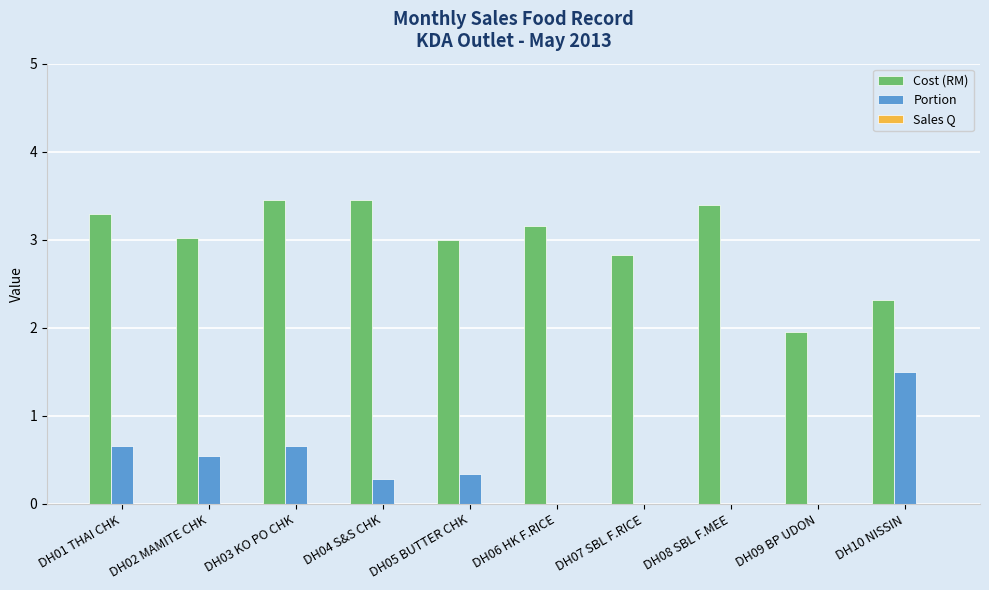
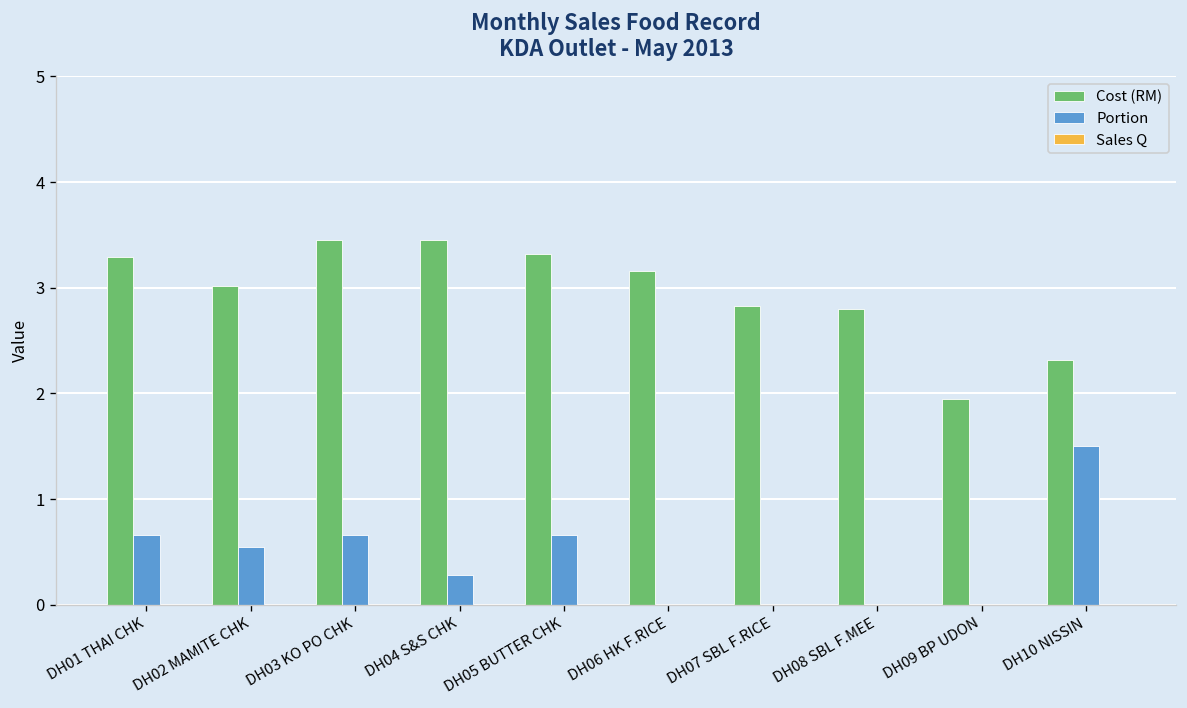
  {
    "Cost (RM)": {
      "DH01 THAI CHK": 3.3,
      "DH02 MAMITE CHK": 3.0,
      "DH03 KO PO CHK": 3.5,
      "DH04 S&S CHK": 3.5,
-     "DH05 BUTTER CHK": 3.0,
+     "DH05 BUTTER CHK": 3.3,
      "DH06 HK F.RICE": 3.2,
      "DH07 SBL F.RICE": 2.8,
-     "DH08 SBL F.MEE": 3.4,
+     "DH08 SBL F.MEE": 2.8,
      "DH09 BP UDON": 2.0,
      "DH10 NISSIN": 2.3
    },
    "Portion": {
      "DH01 THAI CHK": 0.7,
      "DH02 MAMITE CHK": 0.6,
      "DH03 KO PO CHK": 0.7,
      "DH04 S&S CHK": 0.3,
-     "DH05 BUTTER CHK": 0.3,
+     "DH05 BUTTER CHK": 0.7,
      "DH06 HK F.RICE": 0.0,
      "DH07 SBL F.RICE": 0.0,
      "DH08 SBL F.MEE": 0.0,
      "DH09 BP UDON": 0.0,
      "DH10 NISSIN": 1.5
    },
    "Sales Q": {
      "DH01 THAI CHK": 0.0,
      "DH02 MAMITE CHK": 0.0,
      "DH03 KO PO CHK": 0.0,
      "DH04 S&S CHK": 0.0,
      "DH05 BUTTER CHK": 0.0,
      "DH06 HK F.RICE": 0.0,
      "DH07 SBL F.RICE": 0.0,
      "DH08 SBL F.MEE": 0.0,
      "DH09 BP UDON": 0.0,
      "DH10 NISSIN": 0.0
    }
  }
